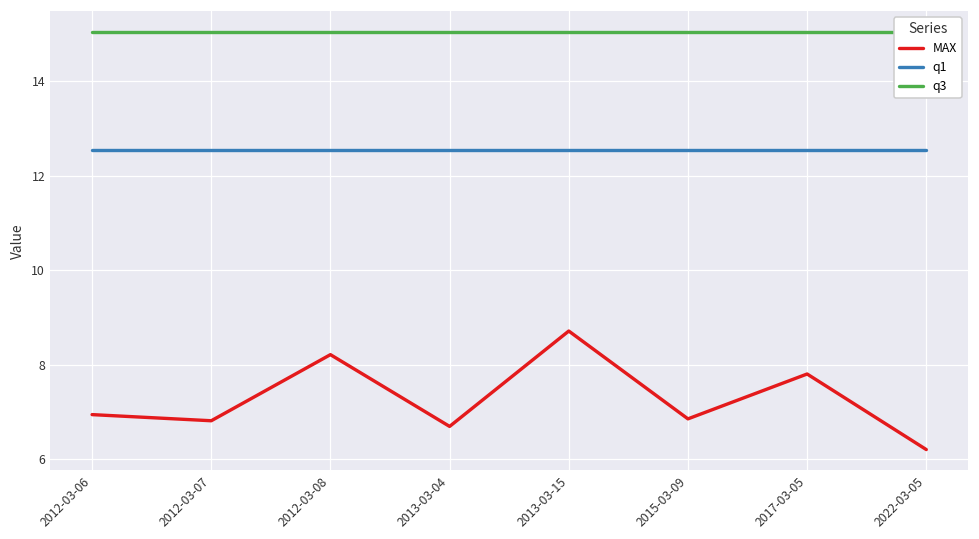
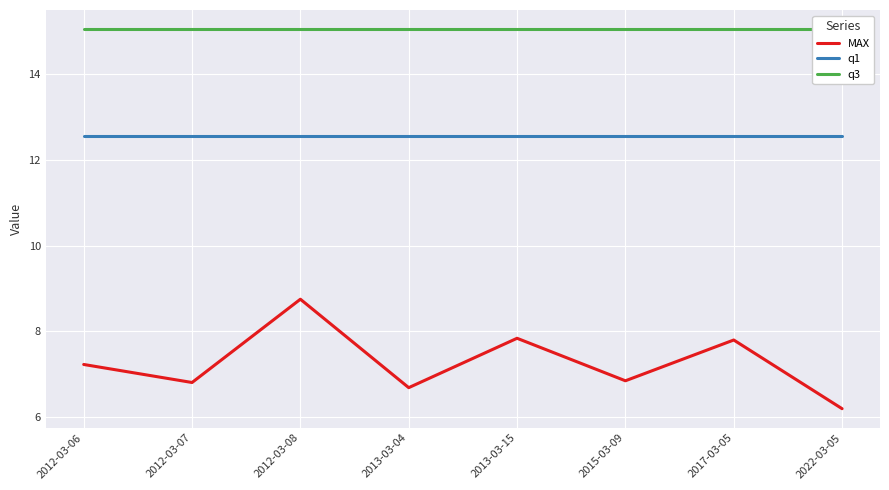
  {
    "MAX": {
-     "2012-03-06": 6.9,
+     "2012-03-06": 7.2,
      "2012-03-07": 6.8,
-     "2012-03-08": 8.2,
+     "2012-03-08": 8.8,
      "2013-03-04": 6.7,
-     "2013-03-15": 8.7,
+     "2013-03-15": 7.8,
      "2015-03-09": 6.9,
      "2017-03-05": 7.8,
      "2022-03-05": 6.2
    },
    "q1": {
      "2012-03-06": 12.5,
      "2012-03-07": 12.5,
      "2012-03-08": 12.5,
      "2013-03-04": 12.5,
      "2013-03-15": 12.5,
      "2015-03-09": 12.5,
      "2017-03-05": 12.5,
      "2022-03-05": 12.5
    },
    "q3": {
      "2012-03-06": 15.0,
      "2012-03-07": 15.0,
      "2012-03-08": 15.0,
      "2013-03-04": 15.0,
      "2013-03-15": 15.0,
      "2015-03-09": 15.0,
      "2017-03-05": 15.0
    }
  }
